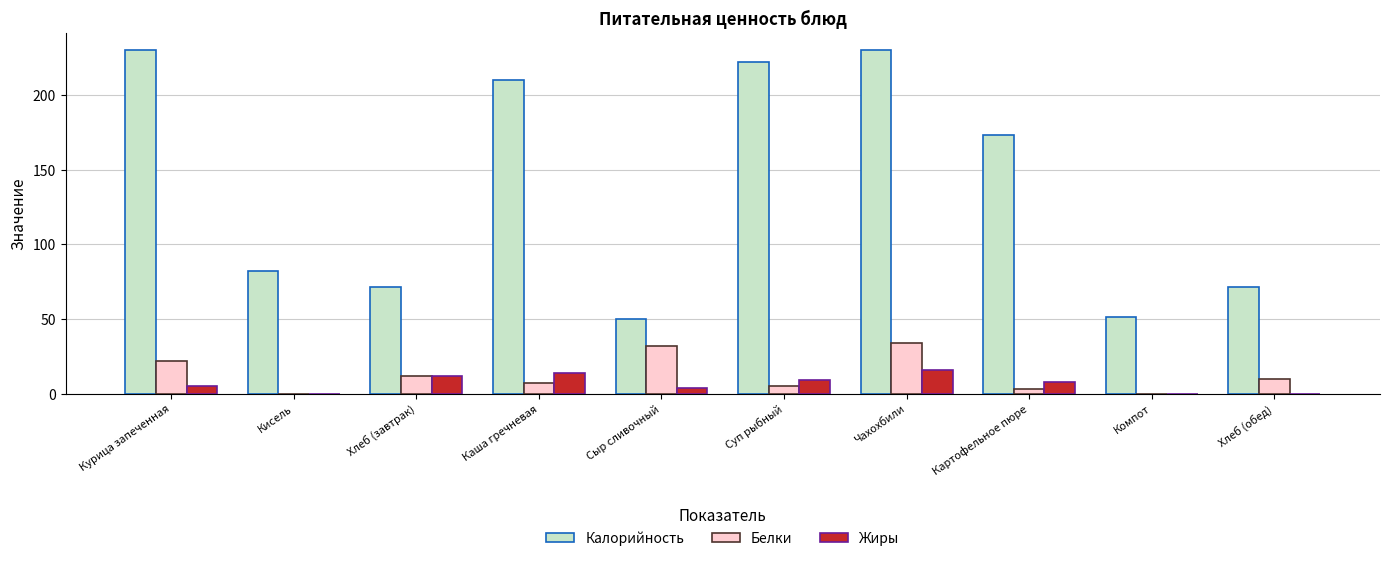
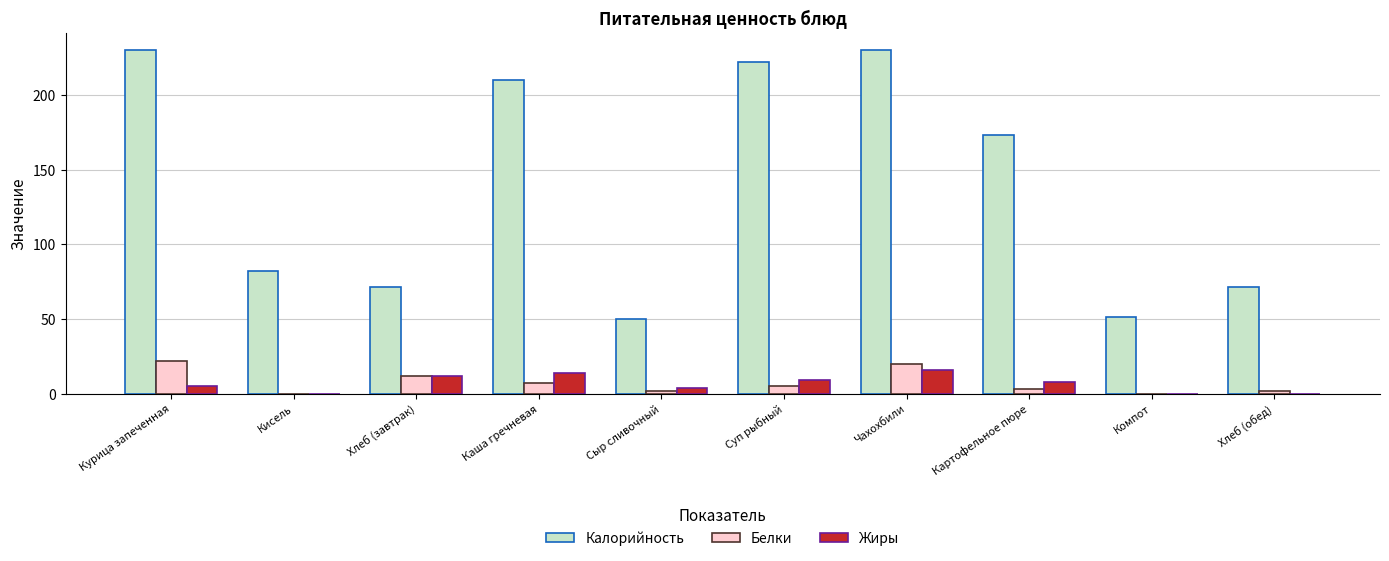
  {
    "Калорийность": {
      "Курица запеченная": 230,
      "Кисель": 82,
      "Хлеб (завтрак)": 71,
      "Каша гречневая": 210,
      "Сыр сливочный": 50,
      "Суп рыбный": 222,
      "Чахохбили": 230,
      "Картофельное пюре": 173,
      "Компот": 51,
      "Хлеб (обед)": 71
    },
    "Белки": {
      "Курица запеченная": 22,
      "Кисель": 0,
      "Хлеб (завтрак)": 12,
      "Каша гречневая": 7,
-     "Сыр сливочный": 32,
+     "Сыр сливочный": 2,
      "Суп рыбный": 5,
-     "Чахохбили": 34,
+     "Чахохбили": 20,
      "Картофельное пюре": 3,
      "Компот": 0,
-     "Хлеб (обед)": 10
+     "Хлеб (обед)": 2
    },
    "Жиры": {
      "Курица запеченная": 5,
      "Кисель": 0,
      "Хлеб (завтрак)": 12,
      "Каша гречневая": 14,
      "Сыр сливочный": 4,
      "Суп рыбный": 9,
      "Чахохбили": 16,
      "Картофельное пюре": 8,
      "Компот": 0,
      "Хлеб (обед)": 0
    }
  }
